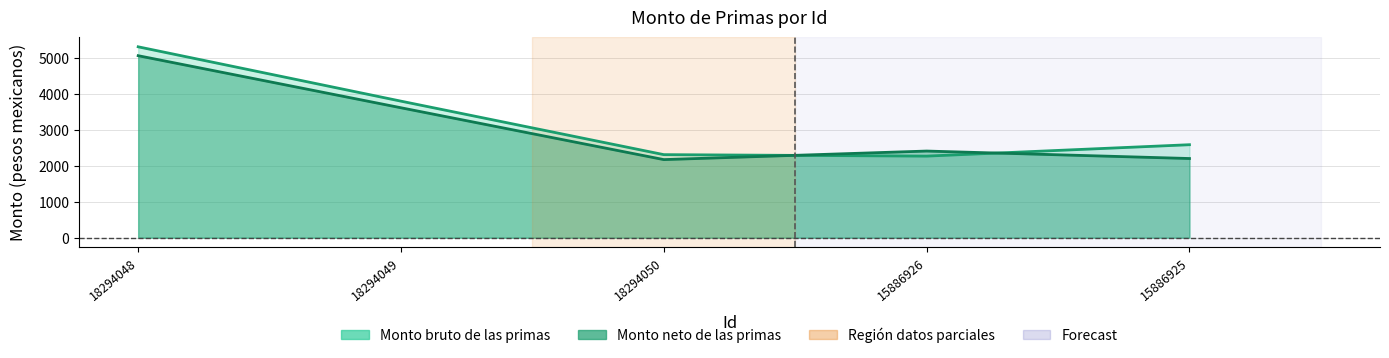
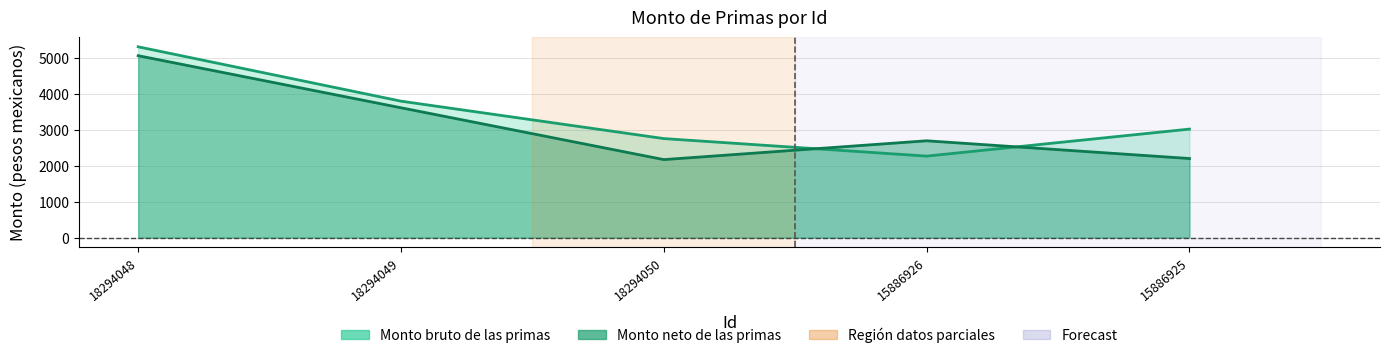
  {
    "Monto bruto de las primas": {
      "18294048": 5300,
      "18294049": 3800,
-     "18294050": 2300,
+     "18294050": 2800,
      "15886926": 2300,
-     "15886925": 2600
+     "15886925": 3000
    },
    "Monto neto de las primas": {
      "18294048": 5100,
      "18294049": 3600,
      "18294050": 2200,
-     "15886926": 2400,
+     "15886926": 2700,
      "15886925": 2200
    }
  }
